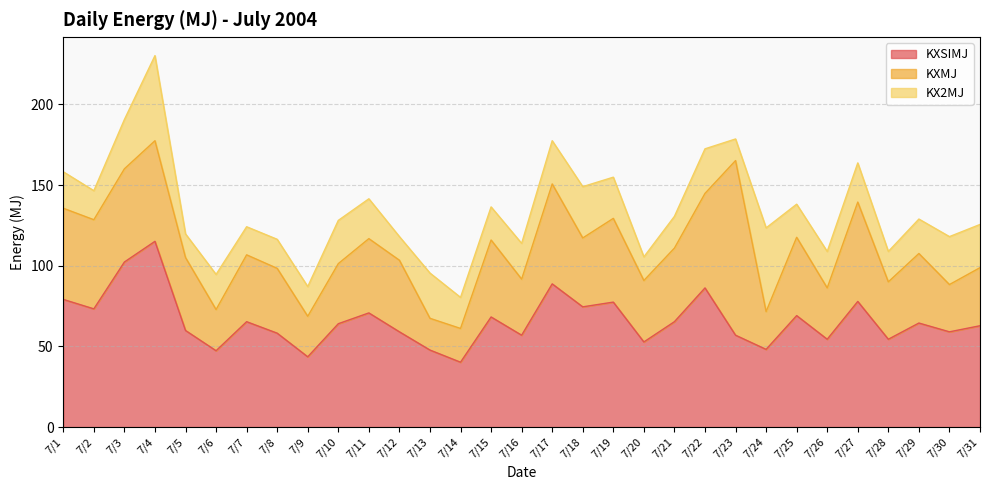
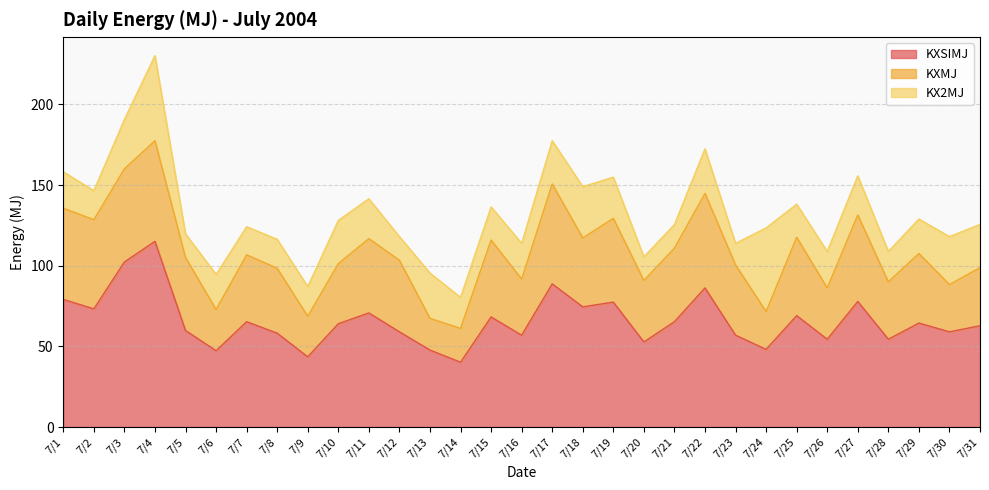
  {
    "KXSIMJ": {
      "7/1": 79,
      "7/2": 73,
      "7/3": 102,
      "7/4": 115,
      "7/5": 60,
      "7/6": 47,
      "7/7": 65,
      "7/8": 58,
      "7/9": 44,
      "7/10": 64,
      "7/11": 71,
      "7/12": 59,
      "7/13": 48,
      "7/14": 40,
      "7/15": 68,
      "7/16": 57,
      "7/17": 89,
      "7/18": 75,
      "7/19": 77,
      "7/20": 53,
      "7/21": 65,
      "7/22": 86,
      "7/23": 57,
      "7/24": 48,
      "7/25": 69,
      "7/26": 54,
      "7/27": 78,
      "7/28": 54,
      "7/29": 64,
      "7/30": 59,
      "7/31": 63
    },
    "KXMJ": {
      "7/1": 57,
      "7/2": 55,
      "7/3": 58,
      "7/4": 62,
      "7/5": 45,
      "7/6": 26,
      "7/7": 41,
      "7/8": 40,
      "7/9": 25,
      "7/10": 37,
      "7/11": 46,
      "7/12": 44,
      "7/13": 20,
      "7/14": 21,
      "7/15": 48,
      "7/16": 35,
      "7/17": 62,
      "7/18": 43,
      "7/19": 52,
      "7/20": 38,
      "7/21": 46,
      "7/22": 59,
-     "7/23": 108,
+     "7/23": 44,
      "7/24": 23,
      "7/25": 49,
      "7/26": 32,
-     "7/27": 62,
+     "7/27": 54,
      "7/28": 36,
      "7/29": 43,
      "7/30": 29,
      "7/31": 36
    },
    "KX2MJ": {
      "7/1": 23,
      "7/2": 18,
      "7/3": 31,
      "7/4": 53,
      "7/5": 15,
      "7/6": 22,
      "7/7": 17,
      "7/8": 18,
      "7/9": 18,
      "7/10": 27,
      "7/11": 25,
      "7/12": 15,
      "7/13": 28,
      "7/14": 19,
      "7/15": 21,
      "7/16": 22,
      "7/17": 27,
      "7/18": 32,
      "7/19": 26,
      "7/20": 15,
-     "7/21": 20,
+     "7/21": 15,
      "7/22": 28,
      "7/23": 13,
      "7/24": 52,
      "7/25": 21,
      "7/26": 23,
      "7/27": 24,
      "7/28": 19,
      "7/29": 21,
      "7/30": 30,
      "7/31": 27
    }
  }
